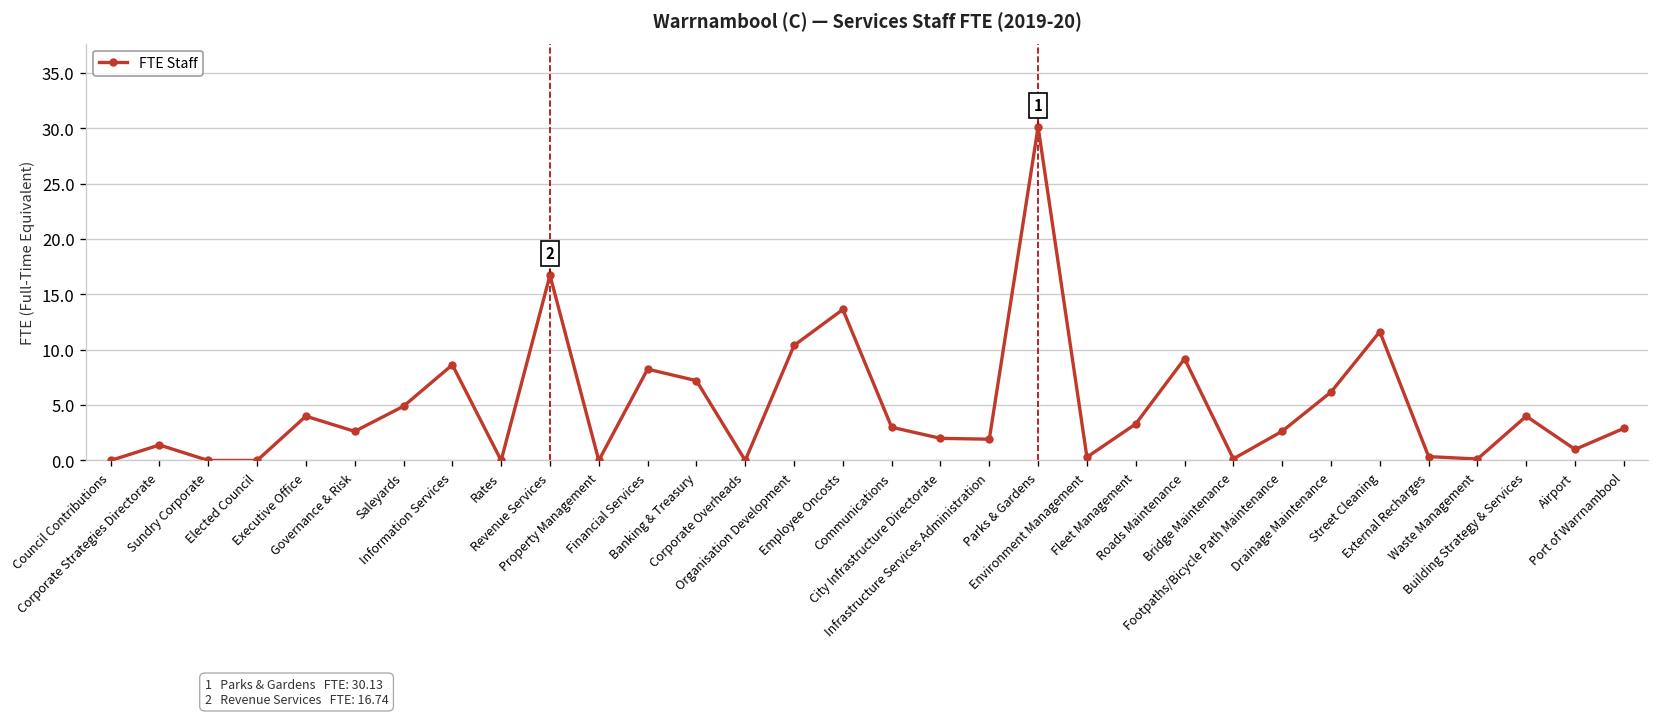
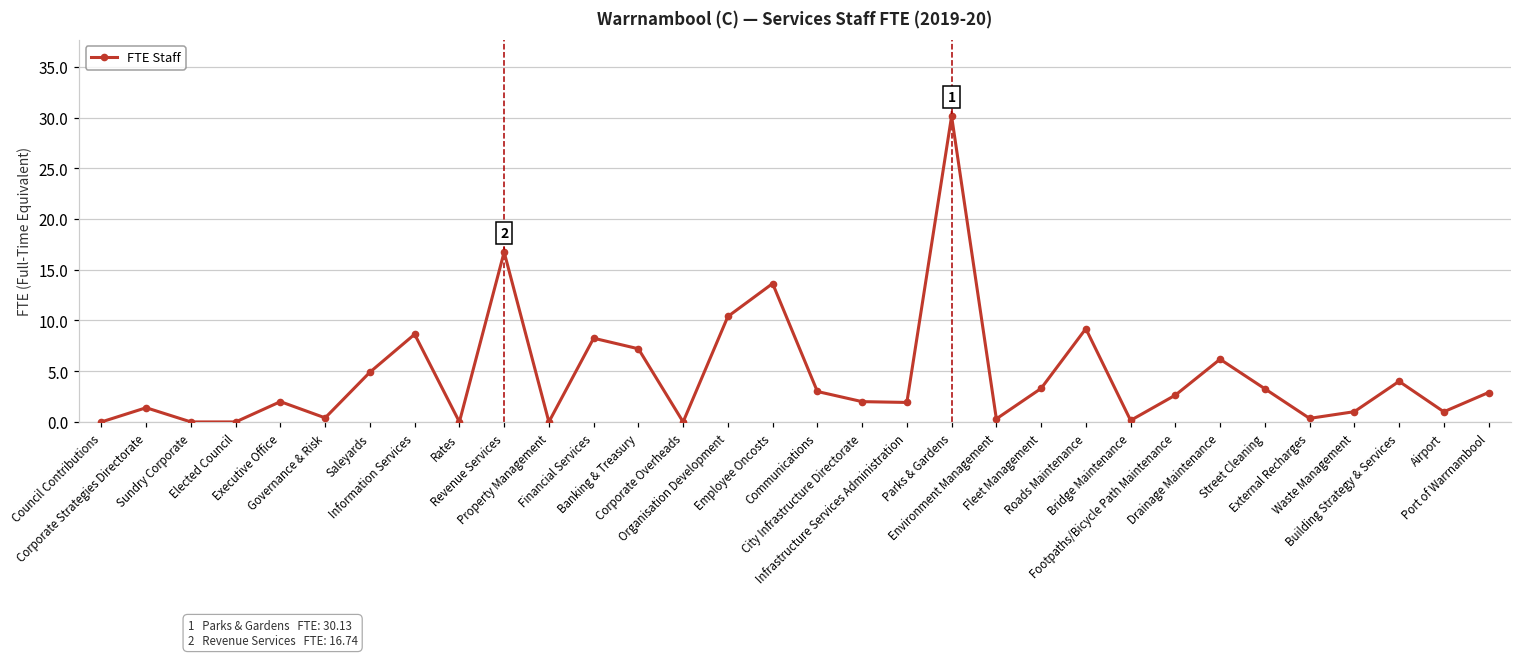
  {
    "Council Contributions": 0,
    "Corporate Strategies Directorate": 1,
    "Sundry Corporate": 0,
    "Elected Council": 0,
-   "Executive Office": 4,
-   "Governance & Risk": 3,
+   "Executive Office": 2,
+   "Governance & Risk": 0,
    "Saleyards": 5,
    "Information Services": 9,
    "Rates": 0,
    "Property Management": 0,
    "Financial Services": 8,
    "Banking & Treasury": 7,
    "Corporate Overheads": 0,
    "Organisation Development": 10,
    "Employee Oncosts": 14,
    "Communications": 3,
    "City Infrastructure Directorate": 2,
    "Infrastructure Services Administration": 2,
    "Environment Management": 0,
    "Fleet Management": 3,
    "Roads Maintenance": 9,
    "Bridge Maintenance": 0,
    "Footpaths/Bicycle Path Maintenance": 3,
    "Drainage Maintenance": 6,
-   "Street Cleaning": 12,
+   "Street Cleaning": 3,
    "External Recharges": 0,
-   "Waste Management": 0,
+   "Waste Management": 1,
    "Building Strategy & Services": 4,
    "Airport": 1,
    "Port of Warrnambool": 3
  }
